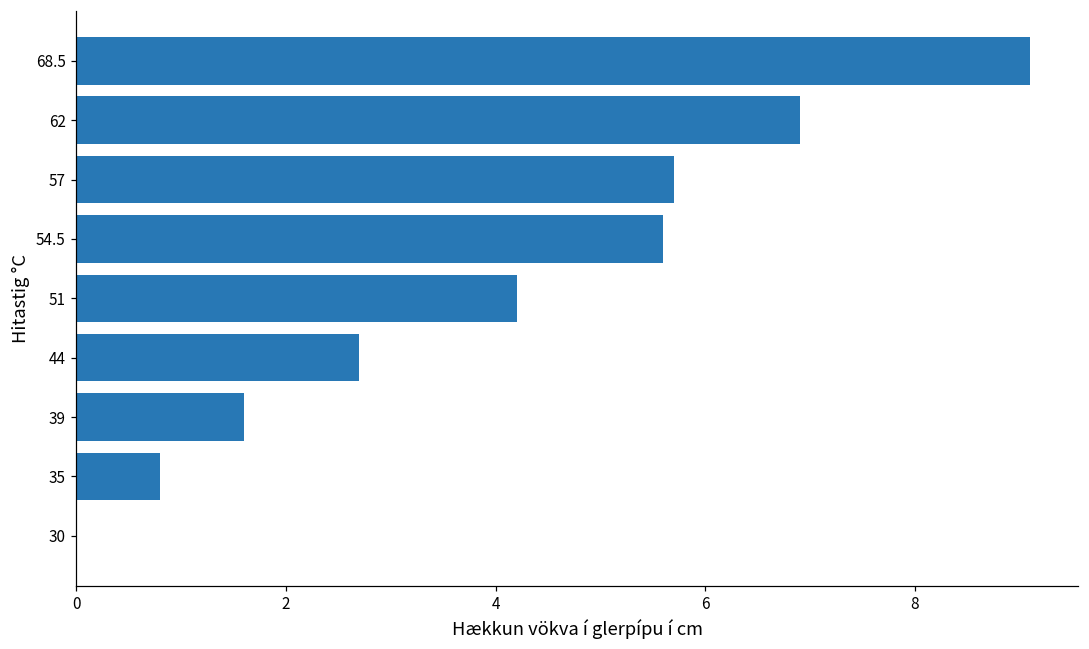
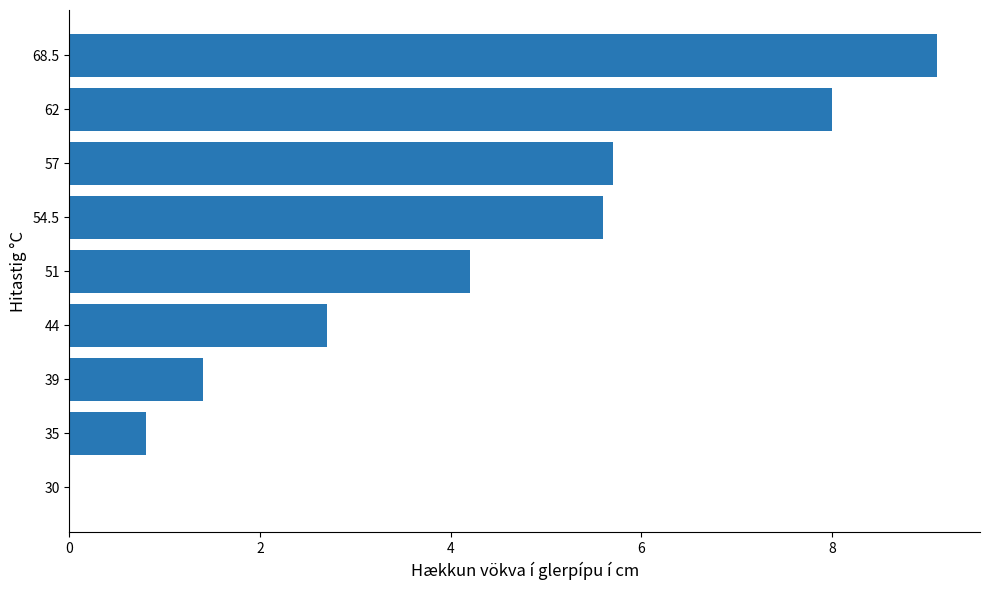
  {
    "68.5": 9.1,
-   "62": 6.9,
+   "62": 8.0,
    "57": 5.7,
    "54.5": 5.6,
    "51": 4.2,
    "44": 2.7,
-   "39": 1.6,
+   "39": 1.4,
    "35": 0.8,
    "30": 0.0
  }
